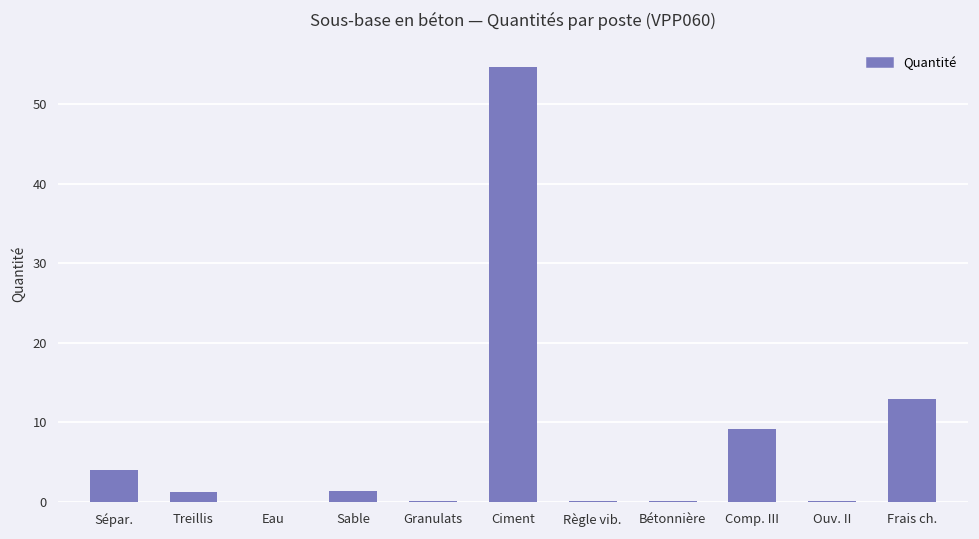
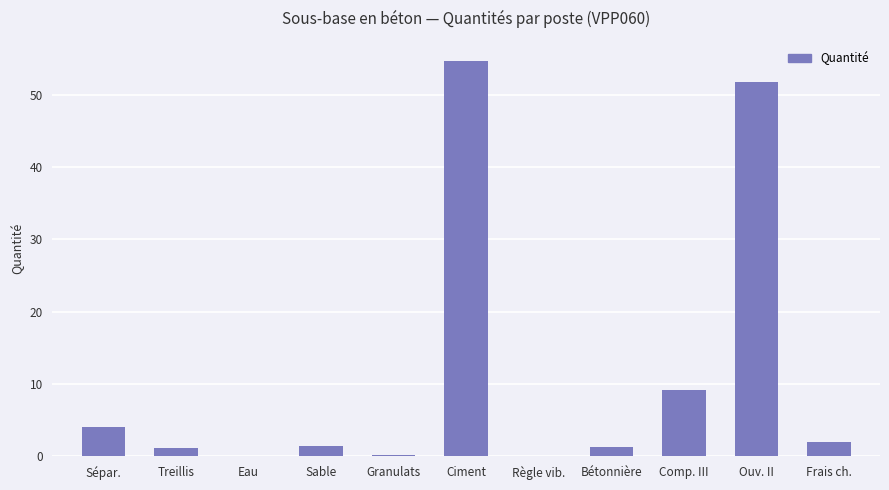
  {
    "Sépar.": 4,
    "Treillis": 1,
    "Sable": 1,
    "Ciment": 55,
-   "Bétonnière": 0,
+   "Bétonnière": 1,
    "Comp. III": 9,
-   "Ouv. II": 0,
-   "Frais ch.": 13
+   "Ouv. II": 52,
+   "Frais ch.": 2
  }
